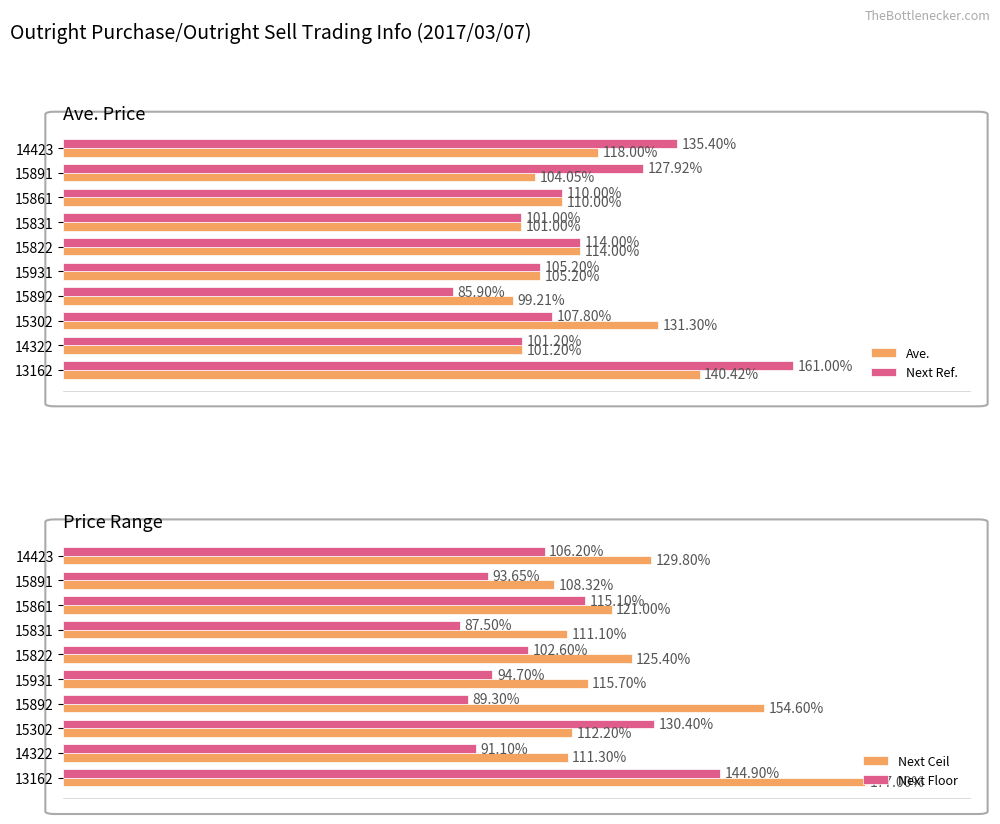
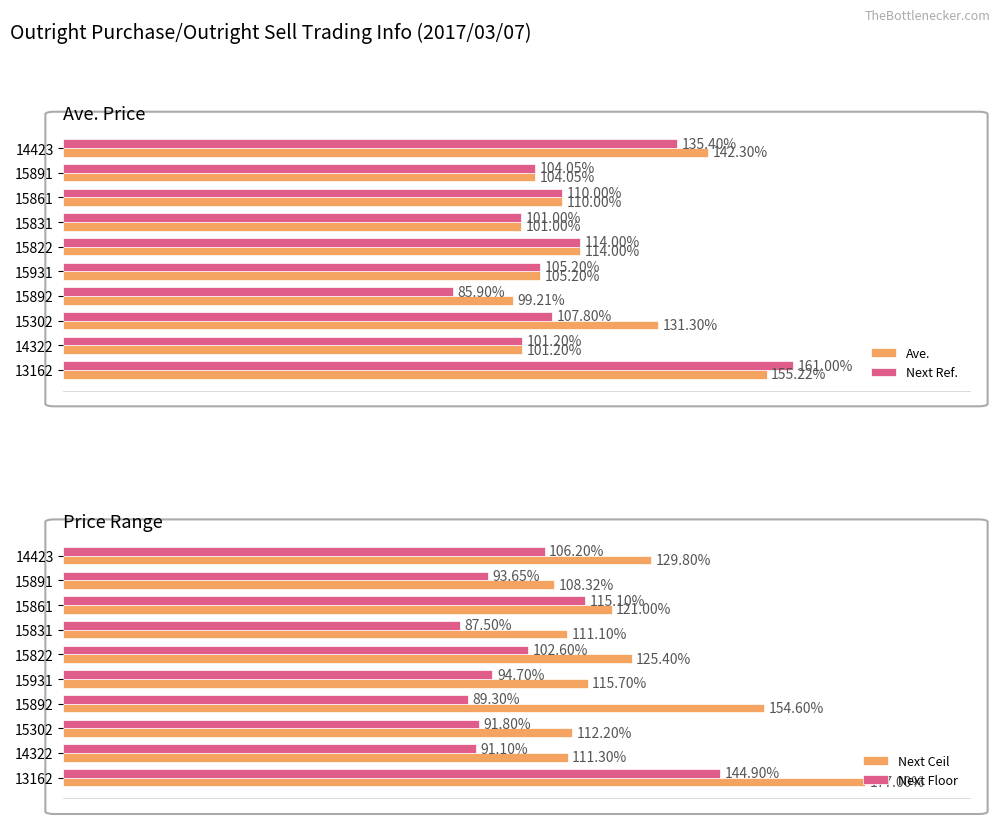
  {
    "Ave. Price": {
      "Ave.": {
-       "14423": "118.00%",
+       "14423": "142.30%",
        "15891": "104.05%",
        "15892": "99.21%",
        "15302": "131.30%",
-       "13162": "140.42%"
+       "13162": "155.22%"
      },
      "Next Ref.": {
        "14423": "135.40%",
-       "15891": "127.92%",
+       "15891": "104.05%",
        "15892": "85.90%",
        "15302": "107.80%",
        "13162": "161.00%"
      }
    },
    "Price Range": {
      "Next Ceil": {
        "14423": "129.80%",
        "15891": "108.32%",
        "15831": "111.10%",
        "15822": "125.40%",
        "15931": "115.70%",
        "15892": "154.60%",
        "15302": "112.20%",
        "14322": "111.30%",
        "13162": "177.00%"
      },
      "Next Floor": {
        "14423": "106.20%",
        "15891": "93.65%",
        "15831": "87.50%",
        "15822": "102.60%",
        "15931": "94.70%",
        "15892": "89.30%",
-       "15302": "130.40%",
+       "15302": "91.80%",
        "14322": "91.10%",
        "13162": "144.90%"
      }
    }
  }
